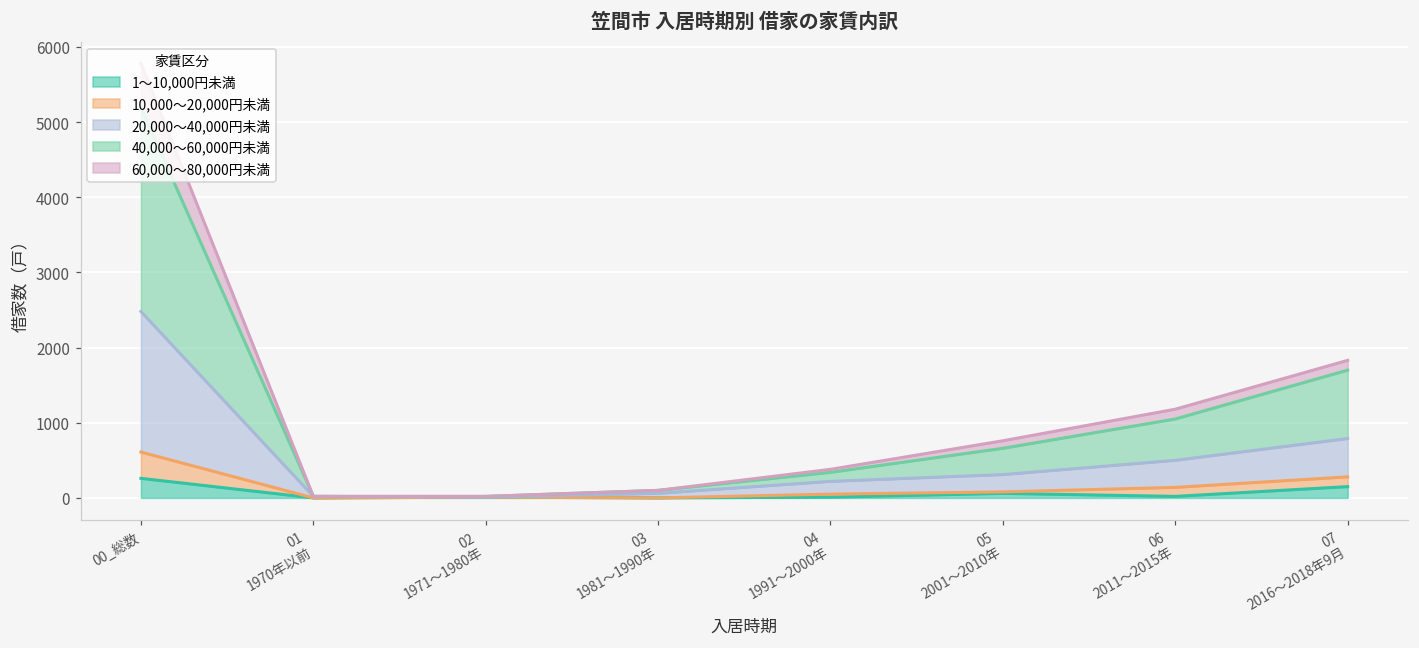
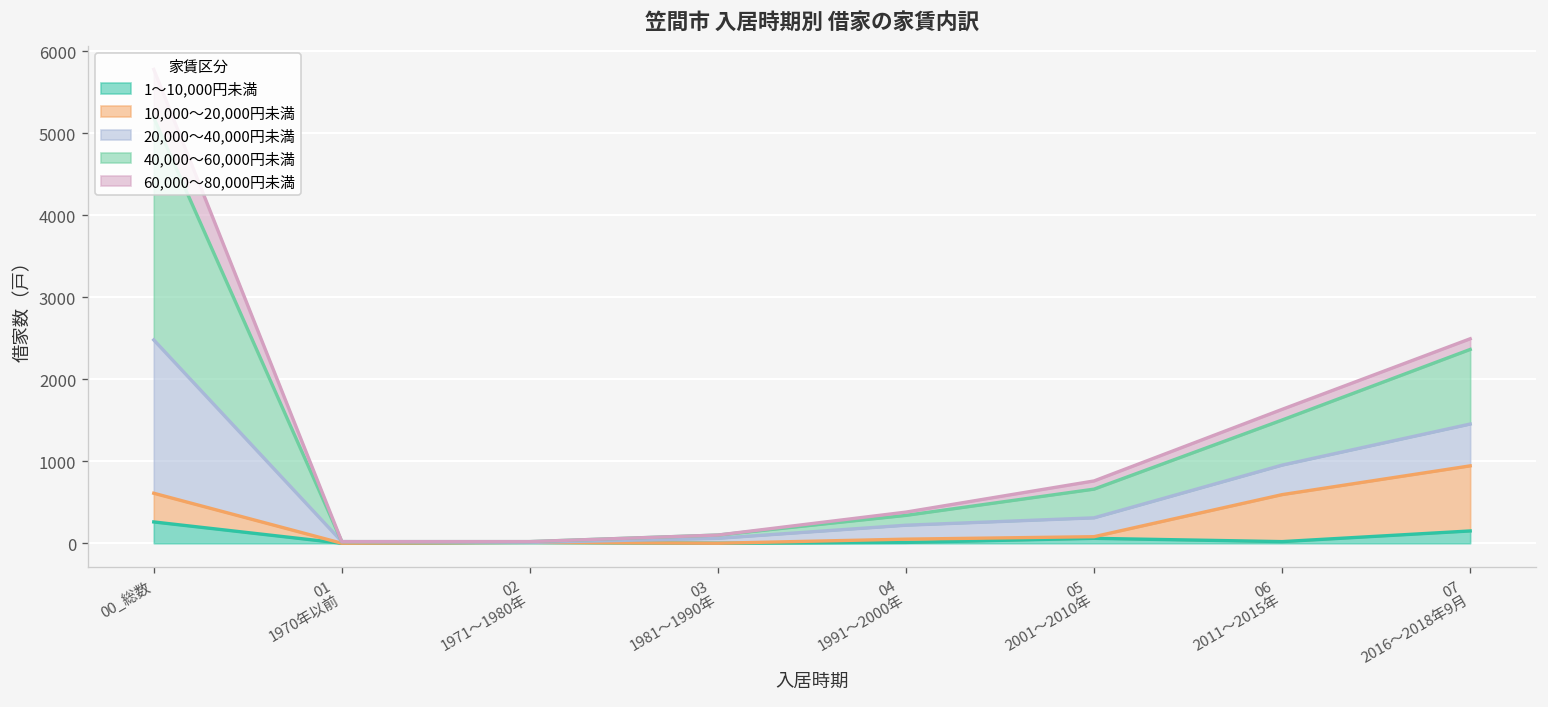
  {
    "10,000～20,000円未満": {
      "00_総数": 400,
      "04 1991～2000年": 0,
-     "06 2011～2015年": 100,
-     "07 2016～2018年9月": 100
+     "06 2011～2015年": 600,
+     "07 2016～2018年9月": 800
    }
  }
